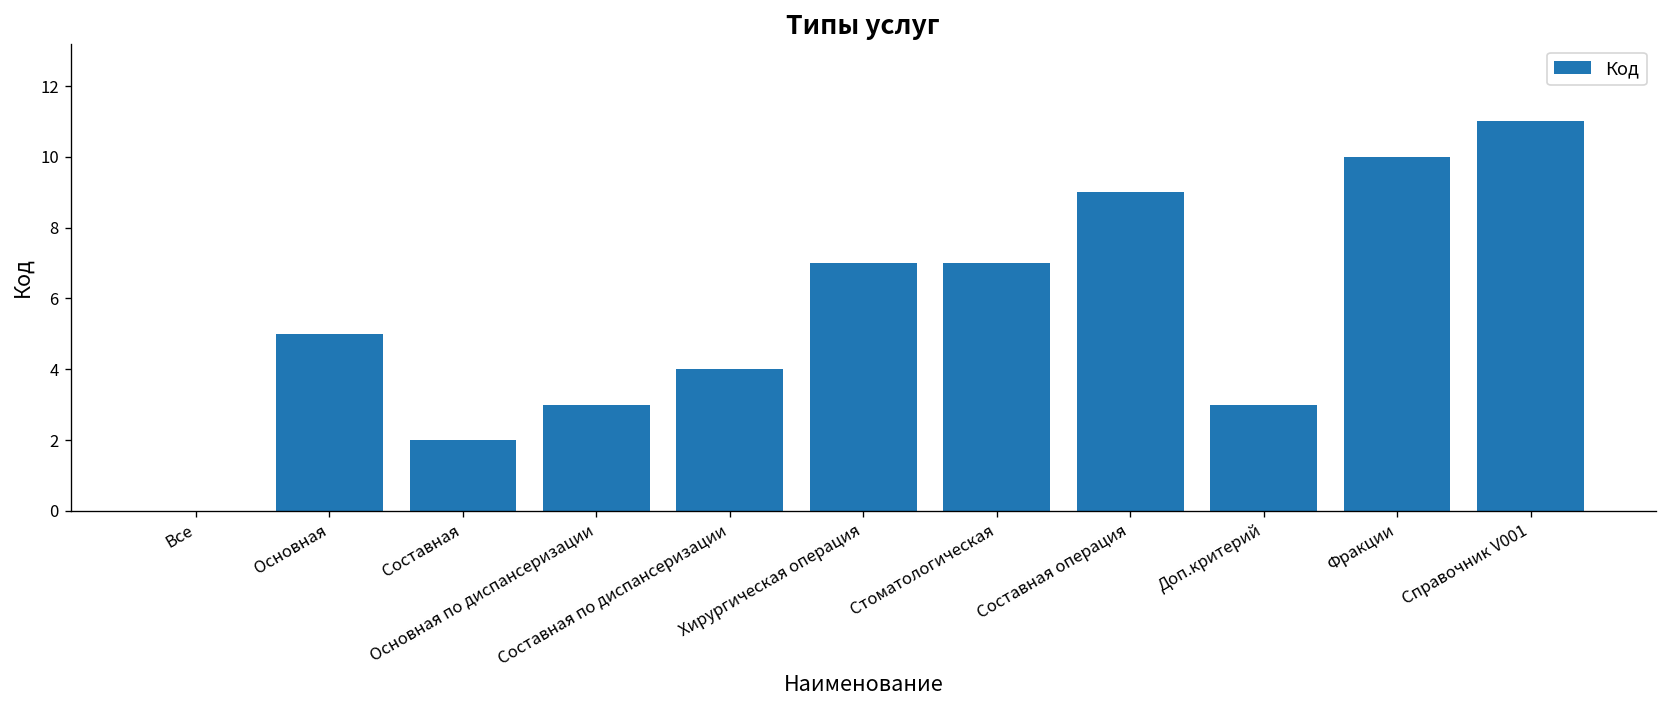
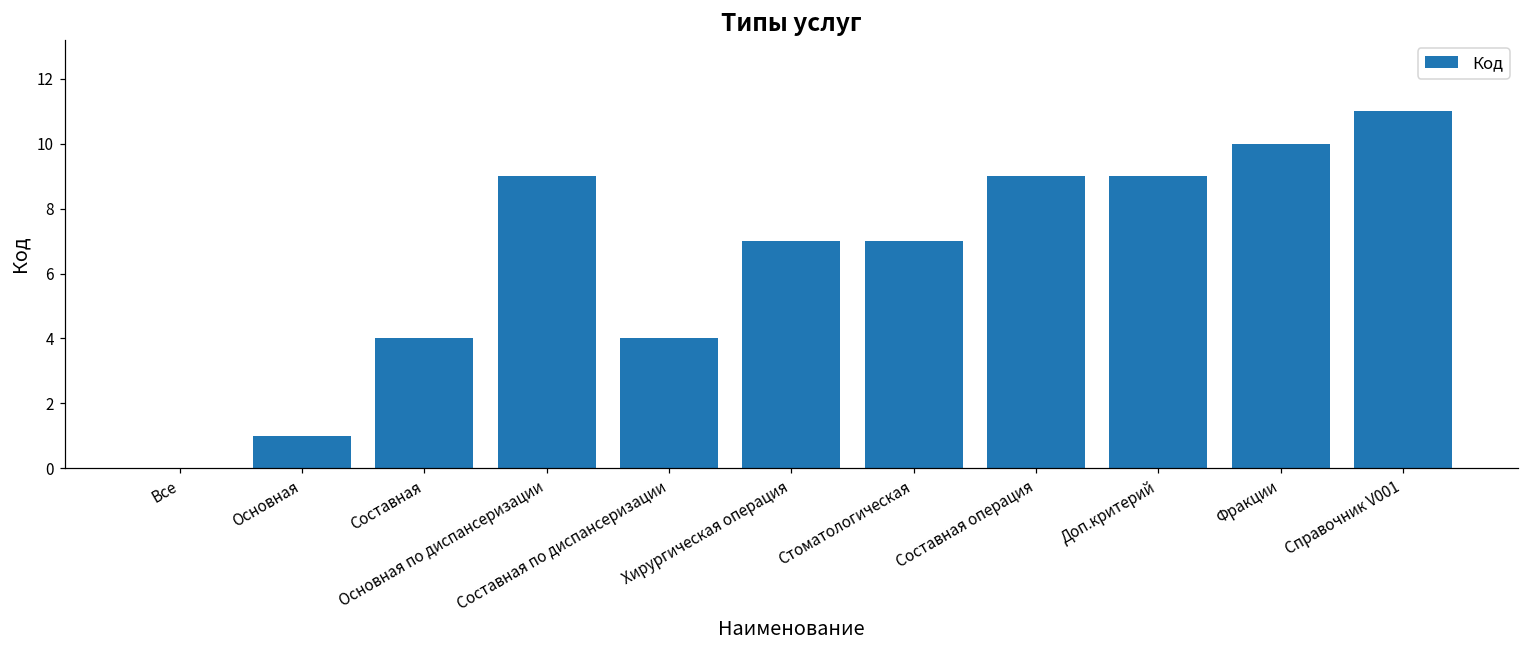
  {
    "Все": 0,
-   "Основная": 5,
-   "Составная": 2,
-   "Основная по диспансеризации": 3,
+   "Основная": 1,
+   "Составная": 4,
+   "Основная по диспансеризации": 9,
    "Составная по диспансеризации": 4,
    "Хирургическая операция": 7,
    "Стоматологическая": 7,
    "Составная операция": 9,
-   "Доп.критерий": 3,
+   "Доп.критерий": 9,
    "Фракции": 10,
    "Справочник V001": 11
  }
